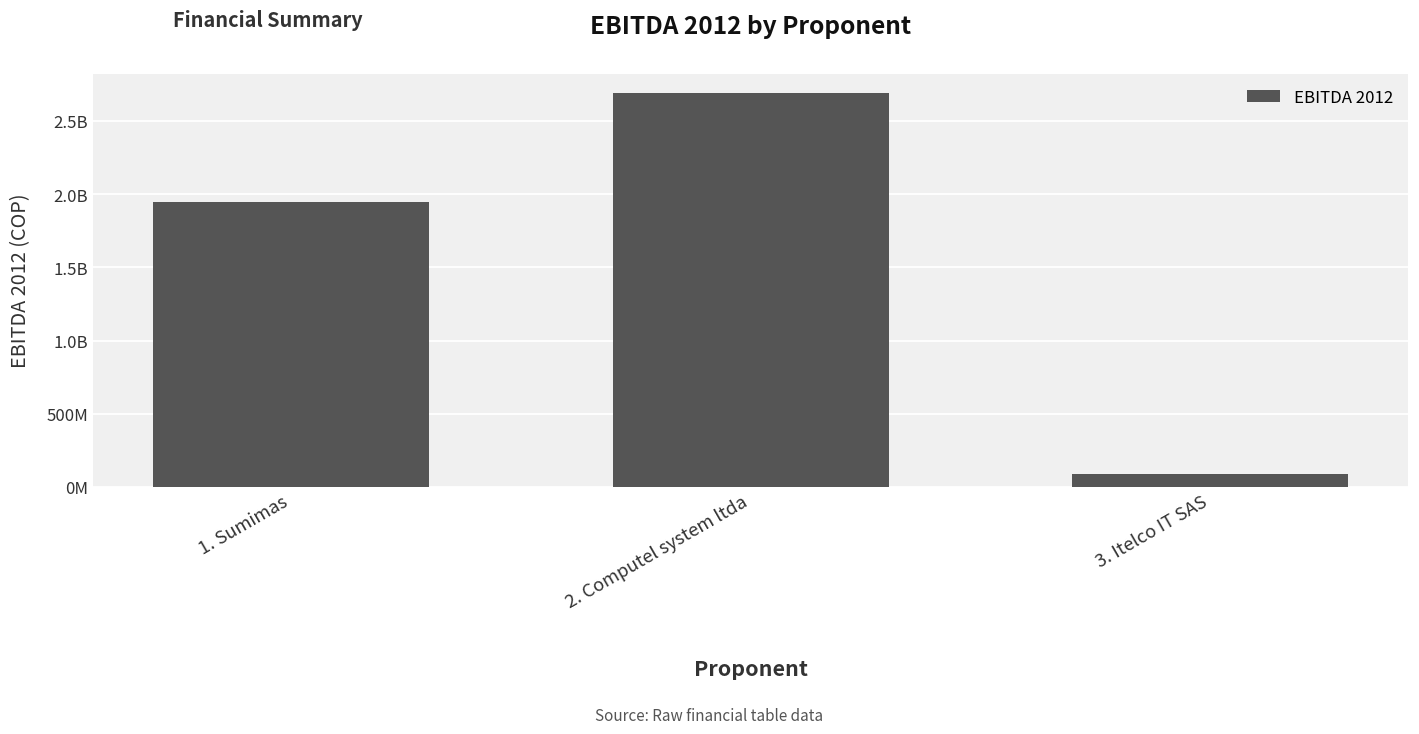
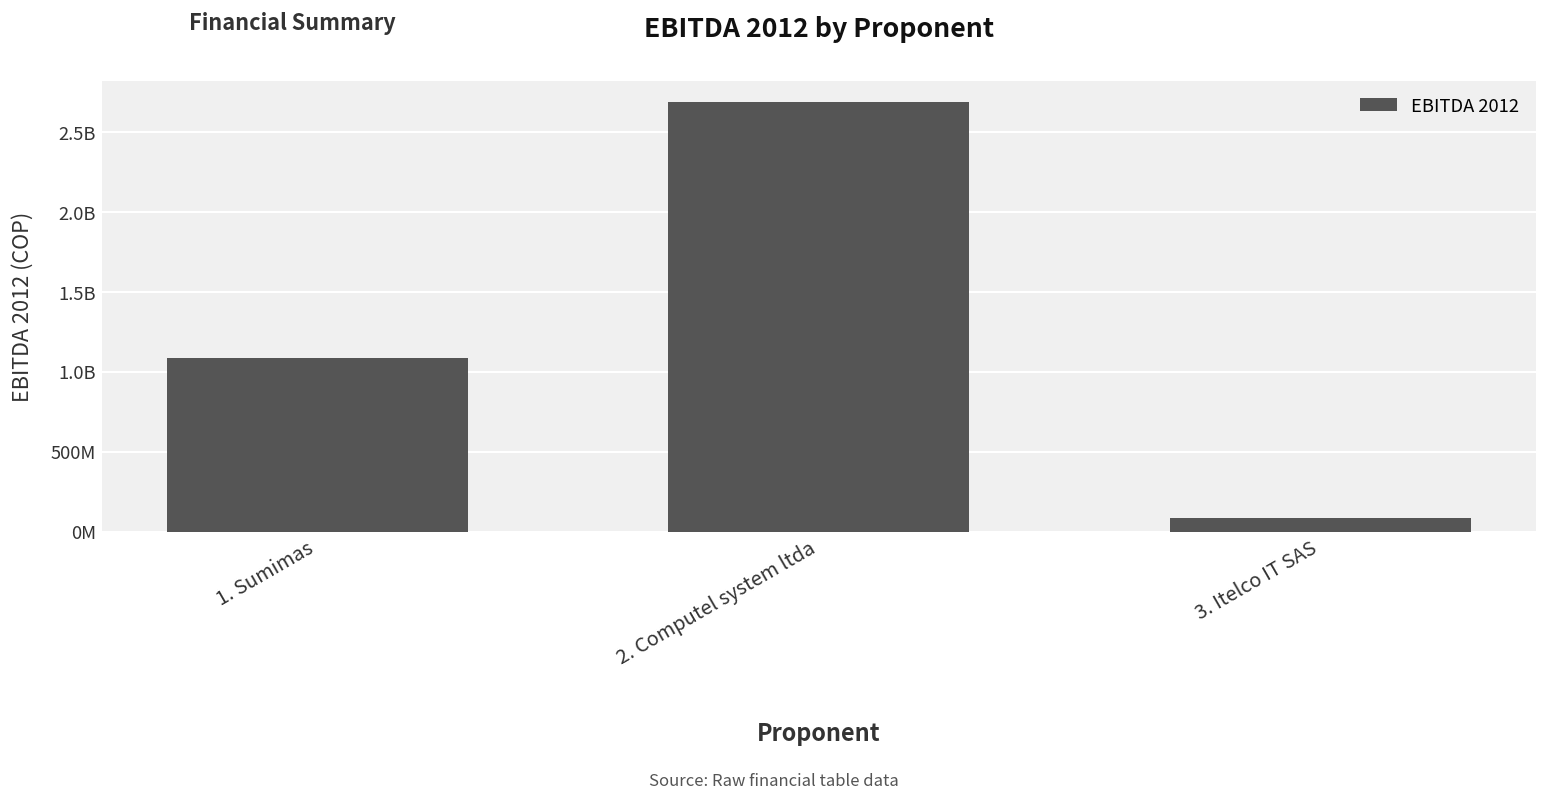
  {
-   "1. Sumimas": 1950000000,
+   "1. Sumimas": 1090000000,
    "2. Computel system ltda": 2690000000,
    "3. Itelco IT SAS": 90000000
  }
